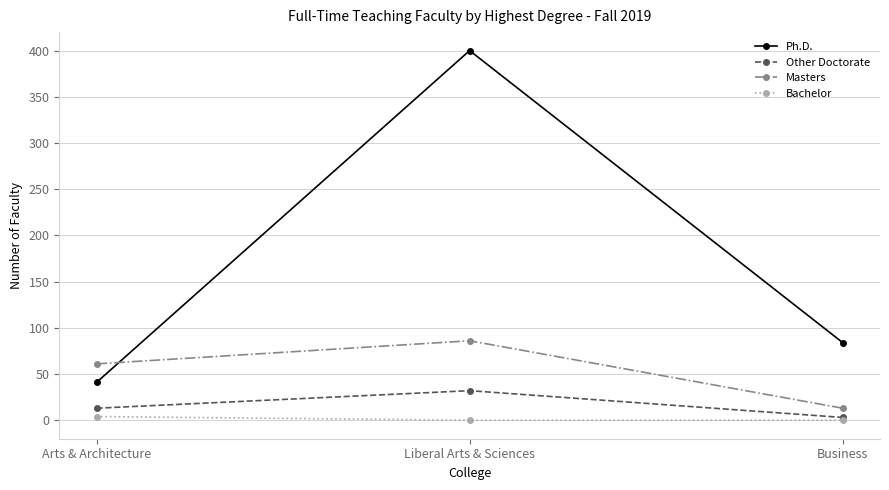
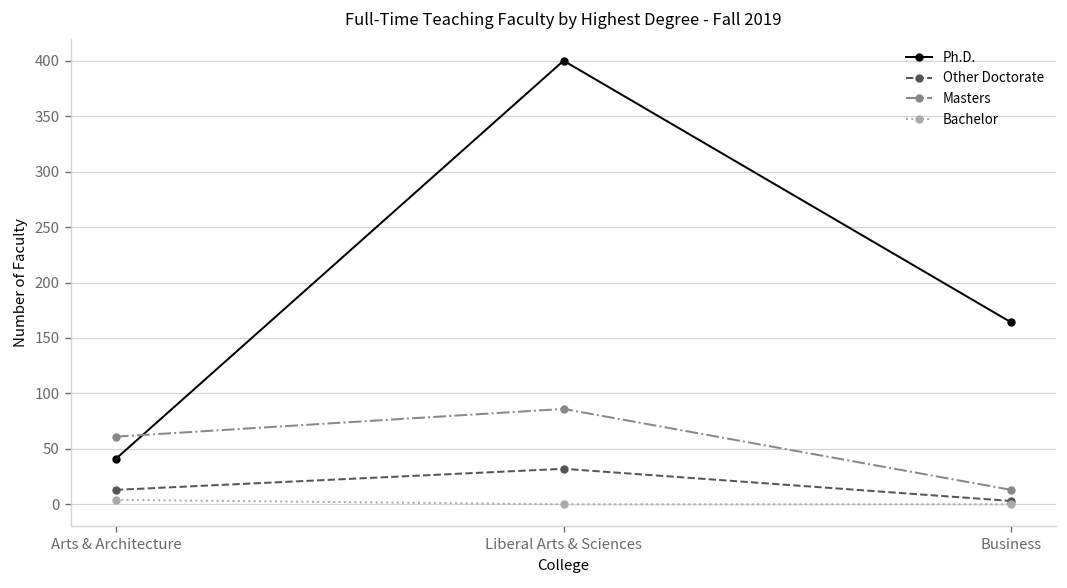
  {
    "Ph.D.": {
      "Arts & Architecture": 40,
      "Liberal Arts & Sciences": 400,
-     "Business": 80
+     "Business": 160
    },
    "Other Doctorate": {
      "Arts & Architecture": 10,
      "Liberal Arts & Sciences": 30,
      "Business": 0
    }
  }
